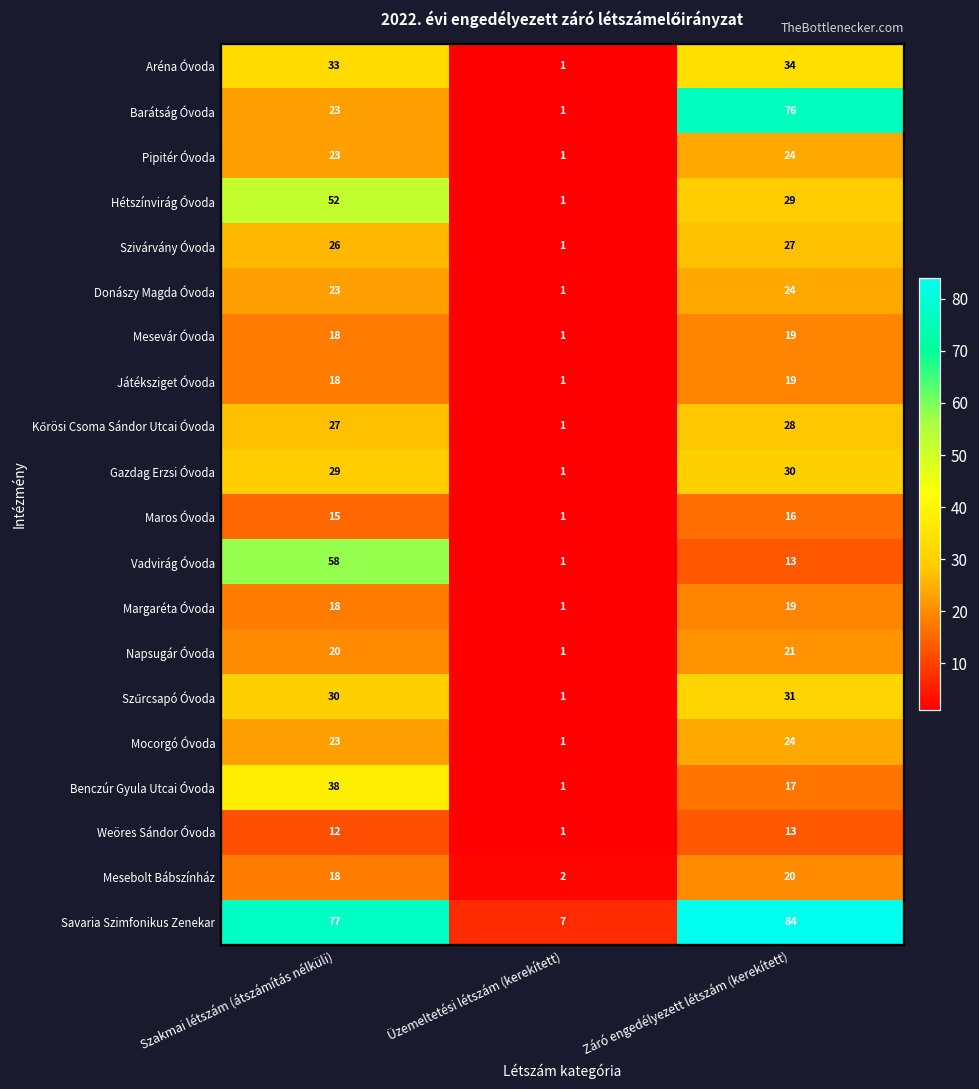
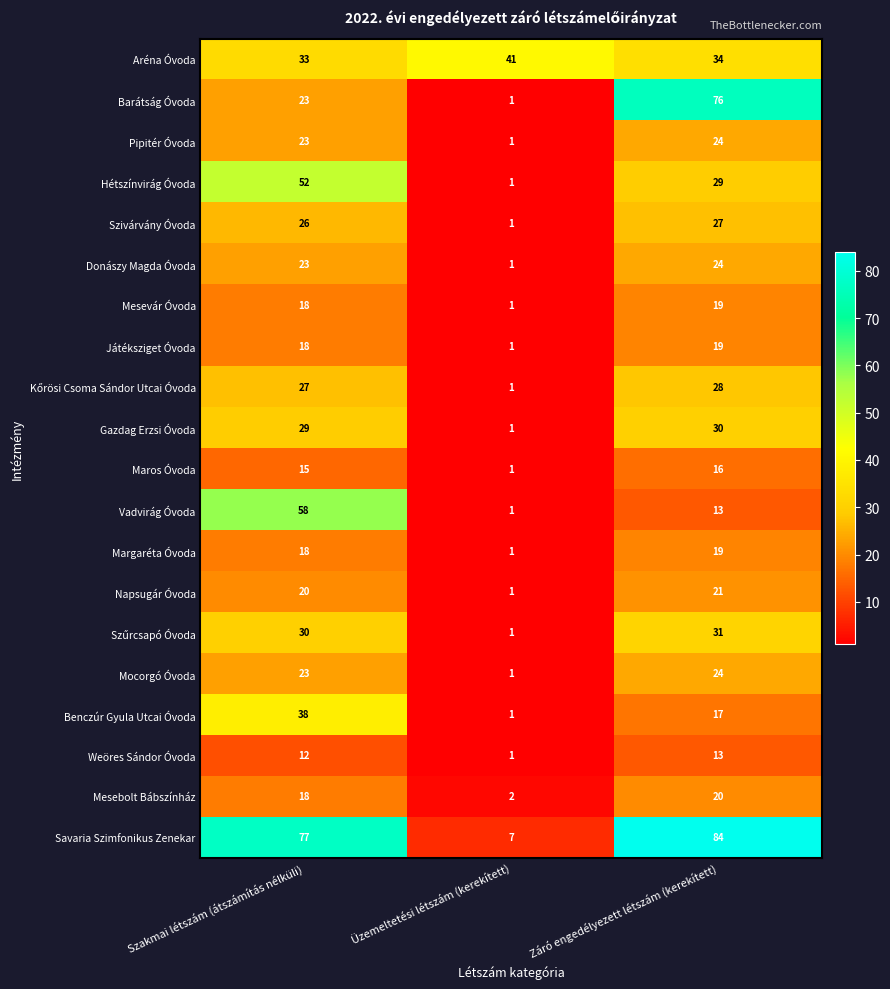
  {
    "Aréna Óvoda": {
      "Szakmai létszám (átszámítás nélküli)": 33,
-     "Üzemeltetési létszám (kerekített)": 1,
+     "Üzemeltetési létszám (kerekített)": 41,
      "Záró engedélyezett létszám (kerekített)": 34
    },
    "Barátság Óvoda": {
      "Szakmai létszám (átszámítás nélküli)": 23,
      "Üzemeltetési létszám (kerekített)": 1,
      "Záró engedélyezett létszám (kerekített)": 76
    },
    "Pipitér Óvoda": {
      "Szakmai létszám (átszámítás nélküli)": 23,
      "Üzemeltetési létszám (kerekített)": 1,
      "Záró engedélyezett létszám (kerekített)": 24
    },
    "Hétszínvirág Óvoda": {
      "Szakmai létszám (átszámítás nélküli)": 52,
      "Üzemeltetési létszám (kerekített)": 1,
      "Záró engedélyezett létszám (kerekített)": 29
    },
    "Szivárvány Óvoda": {
      "Szakmai létszám (átszámítás nélküli)": 26,
      "Üzemeltetési létszám (kerekített)": 1,
      "Záró engedélyezett létszám (kerekített)": 27
    },
    "Donászy Magda Óvoda": {
      "Szakmai létszám (átszámítás nélküli)": 23,
      "Üzemeltetési létszám (kerekített)": 1,
      "Záró engedélyezett létszám (kerekített)": 24
    },
    "Mesevár Óvoda": {
      "Szakmai létszám (átszámítás nélküli)": 18,
      "Üzemeltetési létszám (kerekített)": 1,
      "Záró engedélyezett létszám (kerekített)": 19
    },
    "Játéksziget Óvoda": {
      "Szakmai létszám (átszámítás nélküli)": 18,
      "Üzemeltetési létszám (kerekített)": 1,
      "Záró engedélyezett létszám (kerekített)": 19
    },
    "Kőrösi Csoma Sándor Utcai Óvoda": {
      "Szakmai létszám (átszámítás nélküli)": 27,
      "Üzemeltetési létszám (kerekített)": 1,
      "Záró engedélyezett létszám (kerekített)": 28
    },
    "Gazdag Erzsi Óvoda": {
      "Szakmai létszám (átszámítás nélküli)": 29,
      "Üzemeltetési létszám (kerekített)": 1,
      "Záró engedélyezett létszám (kerekített)": 30
    },
    "Maros Óvoda": {
      "Szakmai létszám (átszámítás nélküli)": 15,
      "Üzemeltetési létszám (kerekített)": 1,
      "Záró engedélyezett létszám (kerekített)": 16
    },
    "Vadvirág Óvoda": {
      "Szakmai létszám (átszámítás nélküli)": 58,
      "Üzemeltetési létszám (kerekített)": 1,
      "Záró engedélyezett létszám (kerekített)": 13
    },
    "Margaréta Óvoda": {
      "Szakmai létszám (átszámítás nélküli)": 18,
      "Üzemeltetési létszám (kerekített)": 1,
      "Záró engedélyezett létszám (kerekített)": 19
    },
    "Napsugár Óvoda": {
      "Szakmai létszám (átszámítás nélküli)": 20,
      "Üzemeltetési létszám (kerekített)": 1,
      "Záró engedélyezett létszám (kerekített)": 21
    },
    "Szűrcsapó Óvoda": {
      "Szakmai létszám (átszámítás nélküli)": 30,
      "Üzemeltetési létszám (kerekített)": 1,
      "Záró engedélyezett létszám (kerekített)": 31
    },
    "Mocorgó Óvoda": {
      "Szakmai létszám (átszámítás nélküli)": 23,
      "Üzemeltetési létszám (kerekített)": 1,
      "Záró engedélyezett létszám (kerekített)": 24
    },
    "Benczúr Gyula Utcai Óvoda": {
      "Szakmai létszám (átszámítás nélküli)": 38,
      "Üzemeltetési létszám (kerekített)": 1,
      "Záró engedélyezett létszám (kerekített)": 17
    },
    "Weöres Sándor Óvoda": {
      "Szakmai létszám (átszámítás nélküli)": 12,
      "Üzemeltetési létszám (kerekített)": 1,
      "Záró engedélyezett létszám (kerekített)": 13
    },
    "Mesebolt Bábszínház": {
      "Szakmai létszám (átszámítás nélküli)": 18,
      "Üzemeltetési létszám (kerekített)": 2,
      "Záró engedélyezett létszám (kerekített)": 20
    },
    "Savaria Szimfonikus Zenekar": {
      "Szakmai létszám (átszámítás nélküli)": 77,
      "Üzemeltetési létszám (kerekített)": 7,
      "Záró engedélyezett létszám (kerekített)": 84
    }
  }
